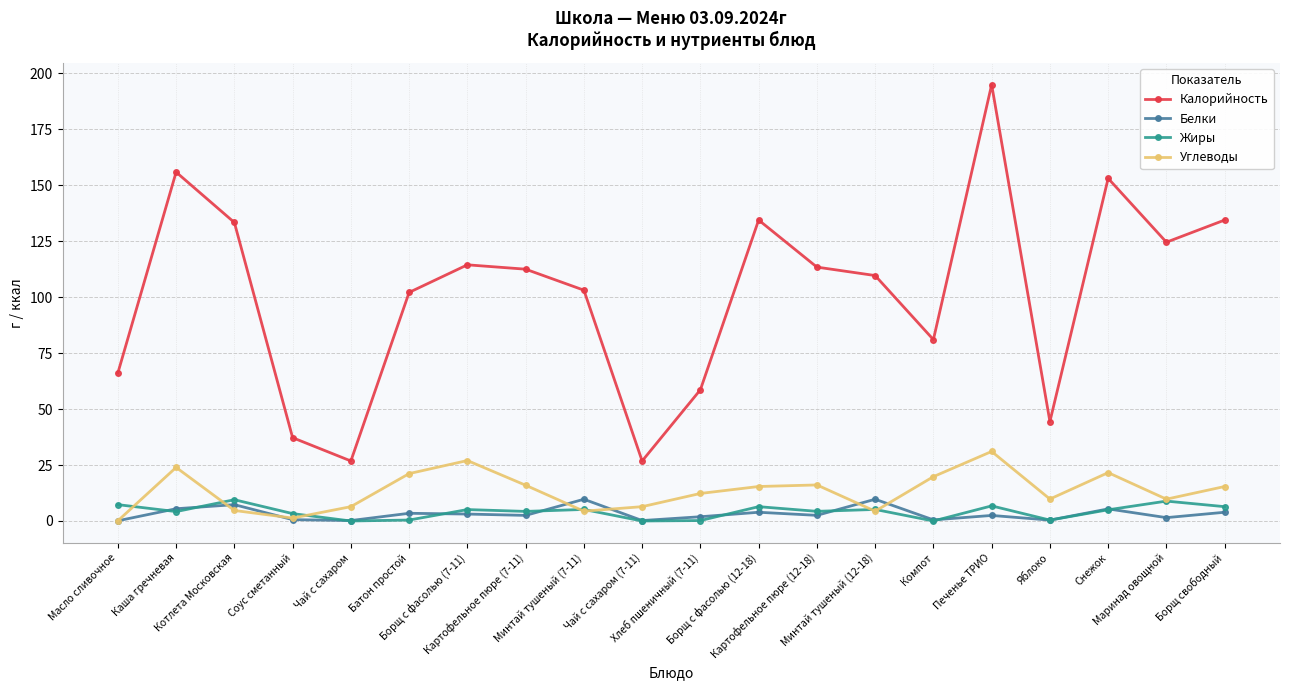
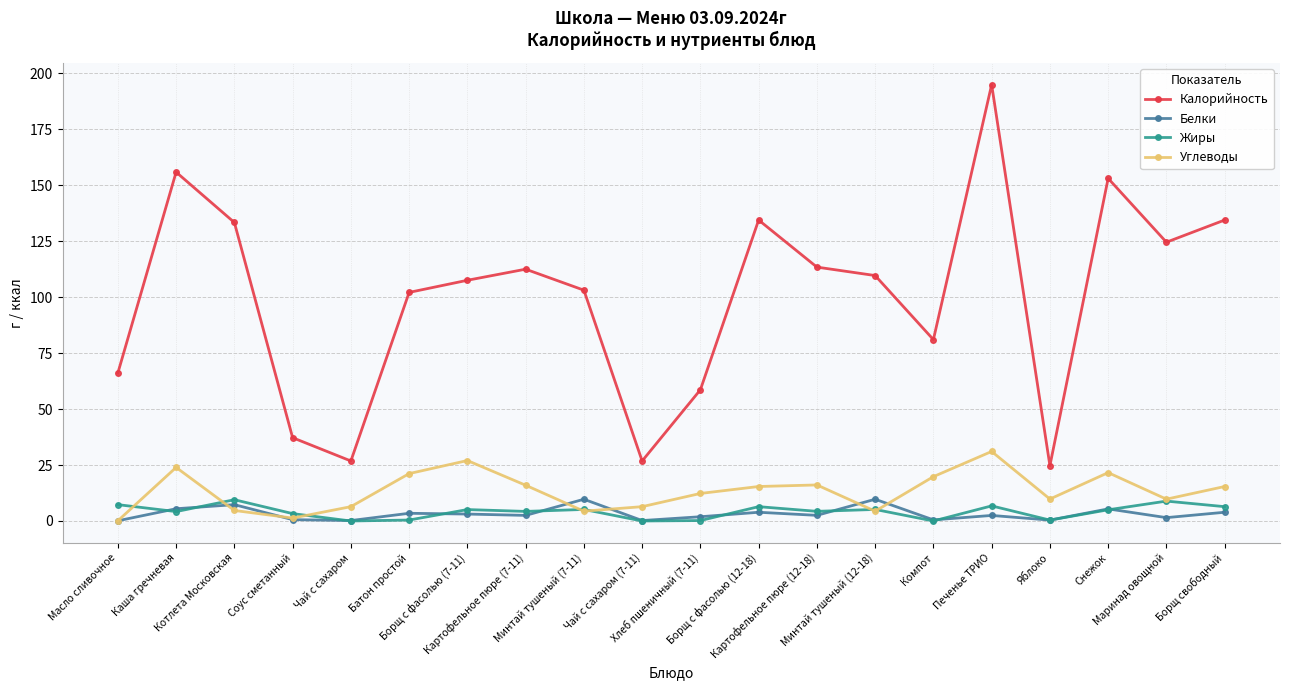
  {
    "Калорийность": {
      "Масло сливочное": 66,
      "Каша гречневая": 156,
      "Котлета Московская": 133,
      "Соус сметанный": 37,
      "Чай с сахаром": 27,
      "Батон простой": 102,
-     "Борщ с фасолью (7-11)": 114,
+     "Борщ с фасолью (7-11)": 108,
      "Картофельное пюре (7-11)": 112,
      "Минтай тушеный (7-11)": 103,
      "Чай с сахаром (7-11)": 27,
      "Хлеб пшеничный (7-11)": 59,
      "Борщ с фасолью (12-18)": 134,
      "Картофельное пюре (12-18)": 113,
      "Минтай тушеный (12-18)": 110,
      "Компот": 81,
      "Печенье ТРИО": 195,
-     "Яблоко": 44,
+     "Яблоко": 25,
      "Снежок": 153,
      "Маринад овощной": 125,
      "Борщ свободный": 134
    },
    "Углеводы": {
      "Каша гречневая": 24,
      "Котлета Московская": 5,
      "Чай с сахаром": 6,
      "Батон простой": 21,
      "Борщ с фасолью (7-11)": 27,
      "Картофельное пюре (7-11)": 16,
      "Чай с сахаром (7-11)": 6,
      "Хлеб пшеничный (7-11)": 12,
      "Борщ с фасолью (12-18)": 15,
      "Картофельное пюре (12-18)": 16,
      "Компот": 20,
      "Печенье ТРИО": 31,
      "Яблоко": 10,
      "Снежок": 22,
      "Борщ свободный": 15
    }
  }
